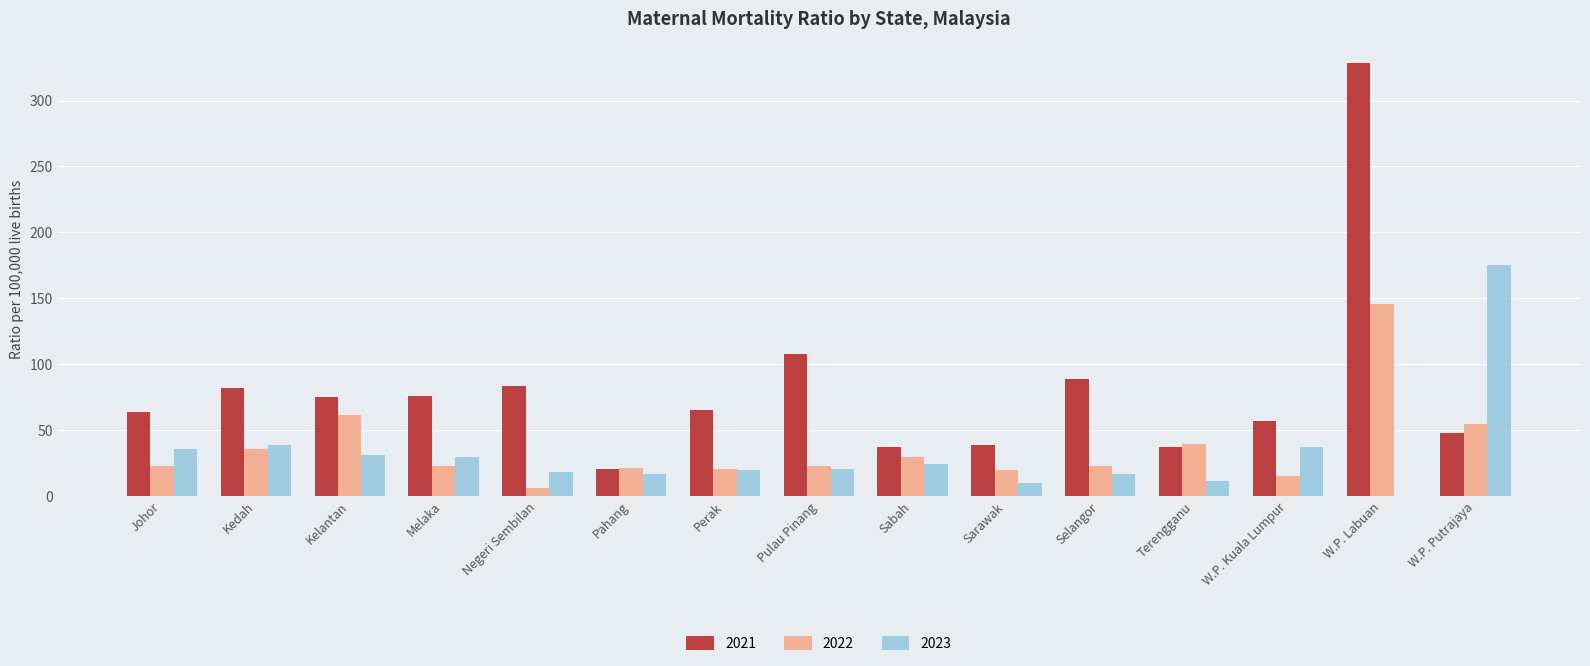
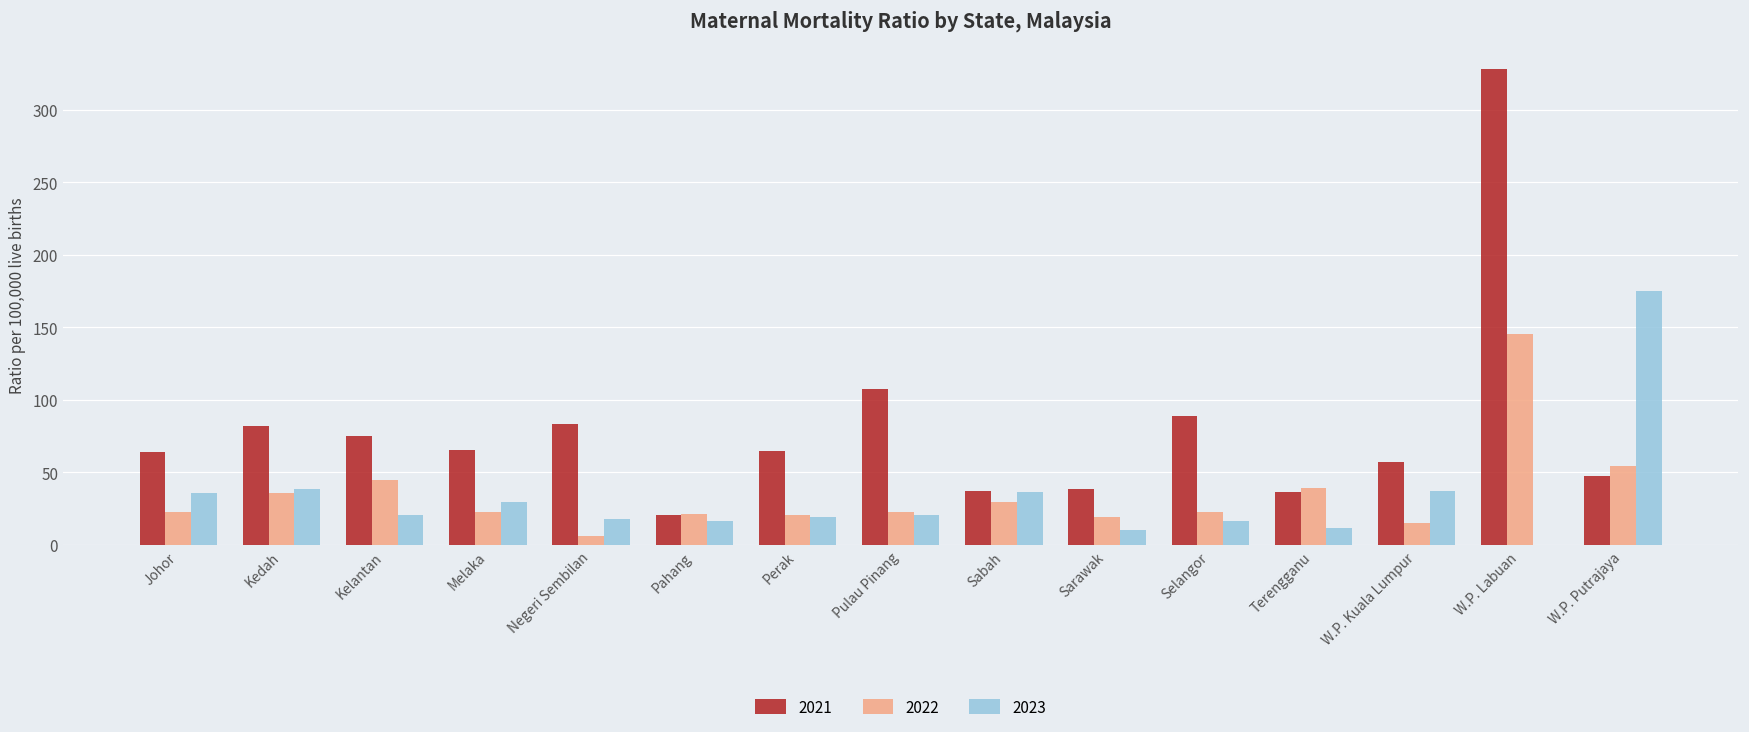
  {
    "2021": {
      "Johor": 64,
      "Kedah": 82,
      "Kelantan": 75,
-     "Melaka": 76,
+     "Melaka": 66,
      "Negeri Sembilan": 83,
      "Pahang": 20,
      "Perak": 65,
      "Pulau Pinang": 108,
      "Sabah": 37,
      "Sarawak": 38,
      "Selangor": 89,
      "Terengganu": 37,
      "W.P. Kuala Lumpur": 57,
      "W.P. Labuan": 329,
      "W.P. Putrajaya": 48
    },
    "2022": {
      "Johor": 23,
      "Kedah": 36,
-     "Kelantan": 61,
+     "Kelantan": 44,
      "Melaka": 23,
      "Negeri Sembilan": 6,
      "Pahang": 21,
      "Perak": 20,
      "Pulau Pinang": 23,
      "Sabah": 30,
      "Sarawak": 19,
      "Selangor": 23,
      "Terengganu": 40,
      "W.P. Kuala Lumpur": 15,
      "W.P. Labuan": 146,
      "W.P. Putrajaya": 54
    },
    "2023": {
      "Johor": 36,
      "Kedah": 38,
-     "Kelantan": 31,
+     "Kelantan": 20,
      "Melaka": 29,
      "Negeri Sembilan": 18,
      "Pahang": 17,
      "Perak": 20,
      "Pulau Pinang": 20,
-     "Sabah": 24,
+     "Sabah": 37,
      "Sarawak": 10,
      "Selangor": 17,
      "Terengganu": 12,
      "W.P. Kuala Lumpur": 37,
      "W.P. Labuan": 0,
      "W.P. Putrajaya": 175
    }
  }
